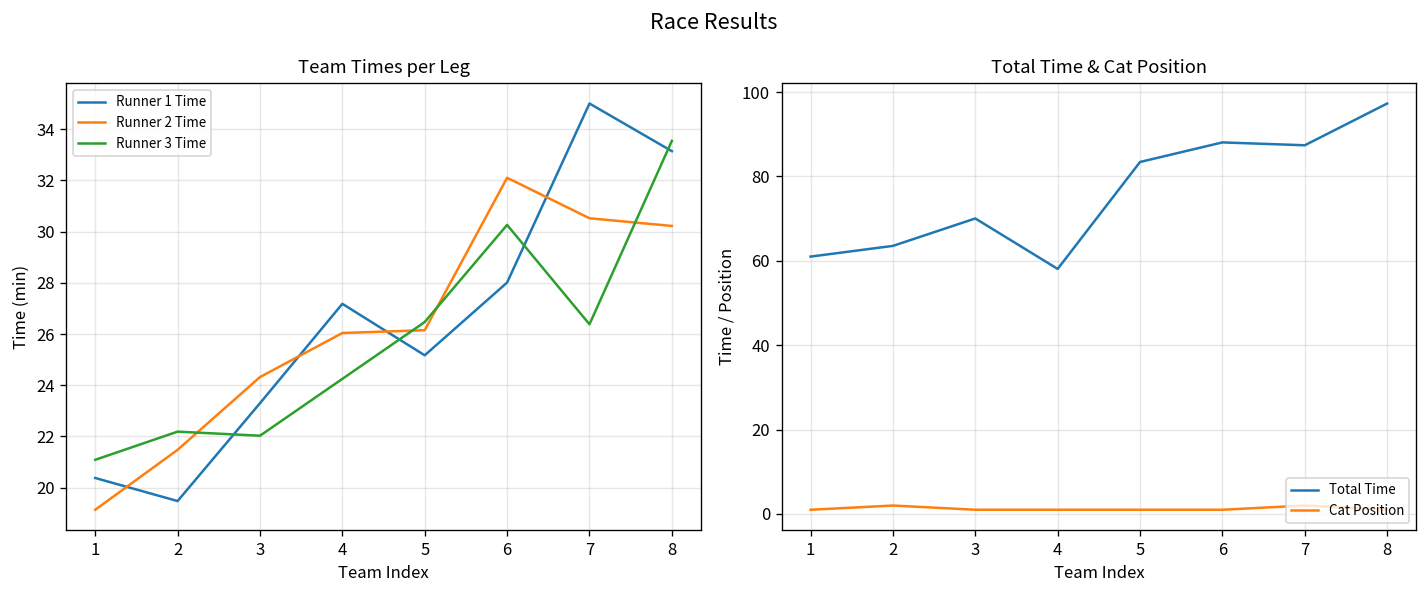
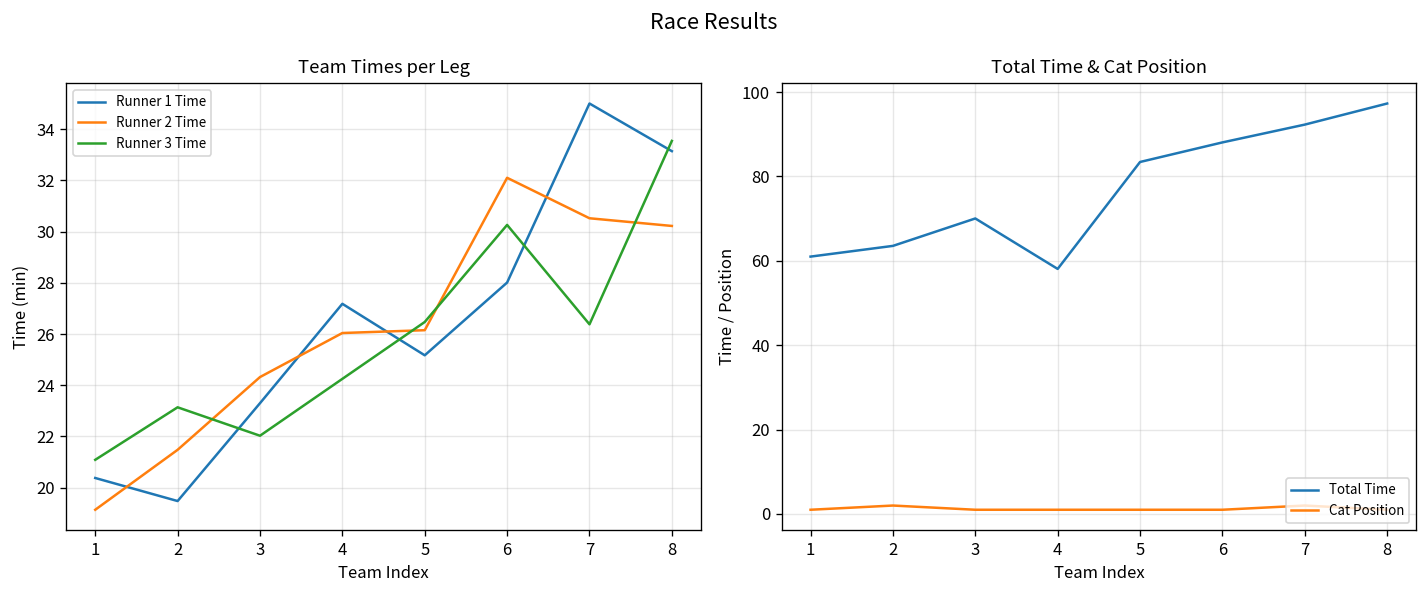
  {
    "Team Times per Leg": {
      "Runner 1 Time": {
        "1": 20.4,
        "2": 19.5,
        "3": 23.3,
        "4": 27.2,
        "5": 25.2,
        "6": 28.0,
        "7": 35.0,
        "8": 33.1
      },
      "Runner 2 Time": {
        "1": 19.1,
        "2": 21.5,
        "3": 24.3,
        "4": 26.0,
        "5": 26.2,
        "6": 32.1,
        "7": 30.5,
        "8": 30.2
      },
      "Runner 3 Time": {
        "1": 21.1,
-       "2": 22.2,
+       "2": 23.1,
        "3": 22.0,
        "4": 24.3,
        "5": 26.5,
        "6": 30.3,
        "7": 26.4,
        "8": 33.5
      }
    },
    "Total Time & Cat Position": {
      "Total Time": {
        "1": 61,
        "2": 64,
        "3": 70,
        "4": 58,
        "5": 83,
        "6": 88,
-       "7": 87,
+       "7": 92,
        "8": 97
      },
      "Cat Position": {
        "1": 1,
        "2": 2,
        "3": 1,
        "4": 1,
        "5": 1,
        "6": 1
      }
    }
  }
